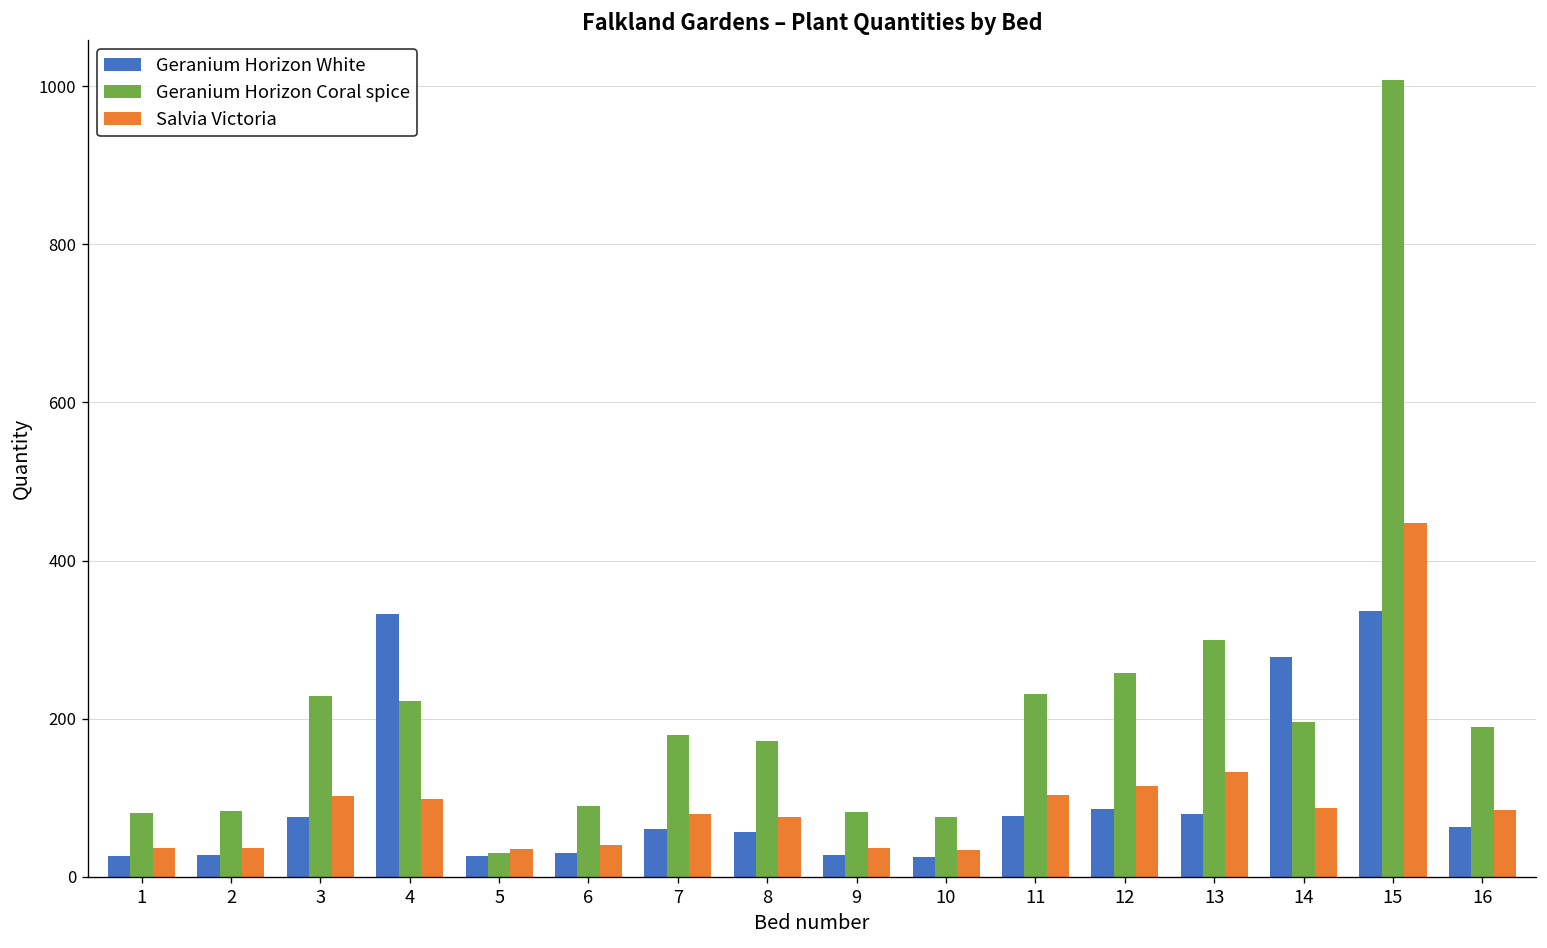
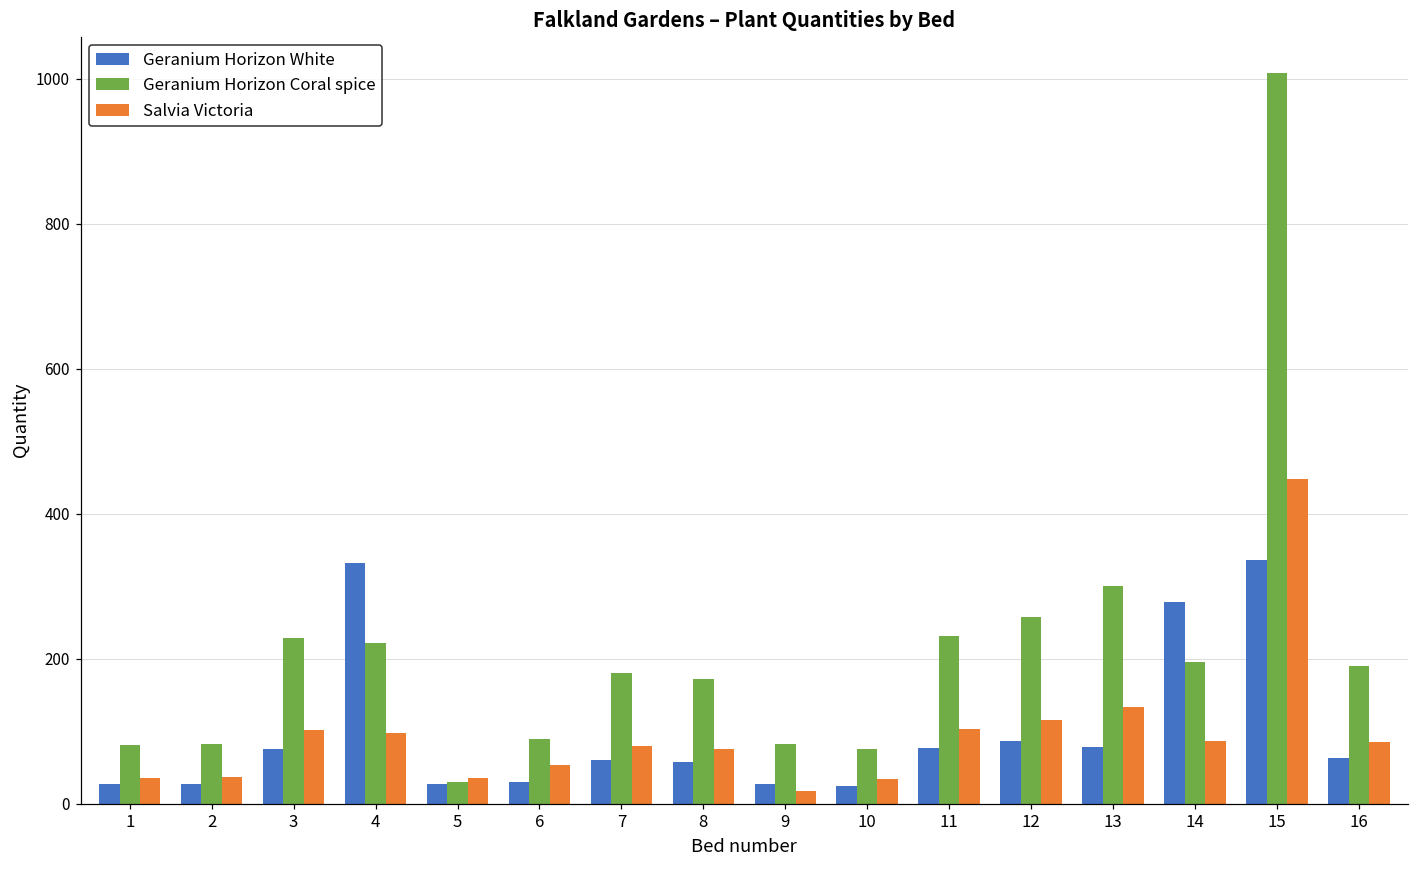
  {
    "Geranium Horizon White": {
      "1": 30,
      "2": 30,
      "3": 80,
      "4": 330,
      "5": 30,
      "6": 30,
      "7": 60,
      "8": 60,
      "9": 30,
      "10": 30,
      "11": 80,
      "12": 90,
      "13": 80,
      "14": 280,
      "15": 340,
      "16": 60
    },
    "Geranium Horizon Coral spice": {
      "1": 80,
      "2": 80,
      "3": 230,
      "4": 220,
      "5": 30,
      "6": 90,
      "7": 180,
      "8": 170,
      "9": 80,
      "10": 80,
      "11": 230,
      "12": 260,
      "13": 300,
      "14": 200,
      "15": 1010,
      "16": 190
    },
    "Salvia Victoria": {
      "1": 40,
      "2": 40,
      "3": 100,
      "4": 100,
      "5": 40,
-     "6": 40,
+     "6": 50,
      "7": 80,
      "8": 80,
-     "9": 40,
+     "9": 20,
      "10": 30,
      "11": 100,
      "12": 120,
      "13": 130,
      "14": 90,
      "15": 450,
      "16": 90
    }
  }
